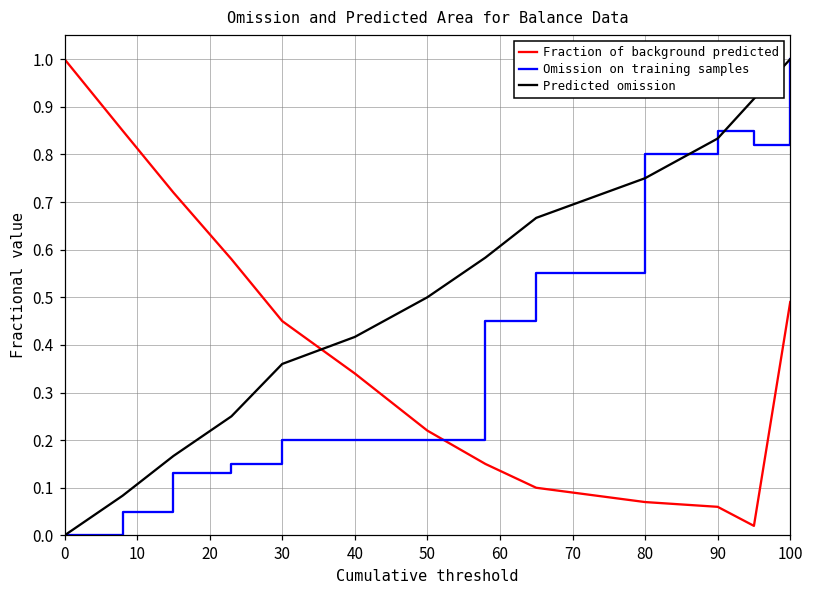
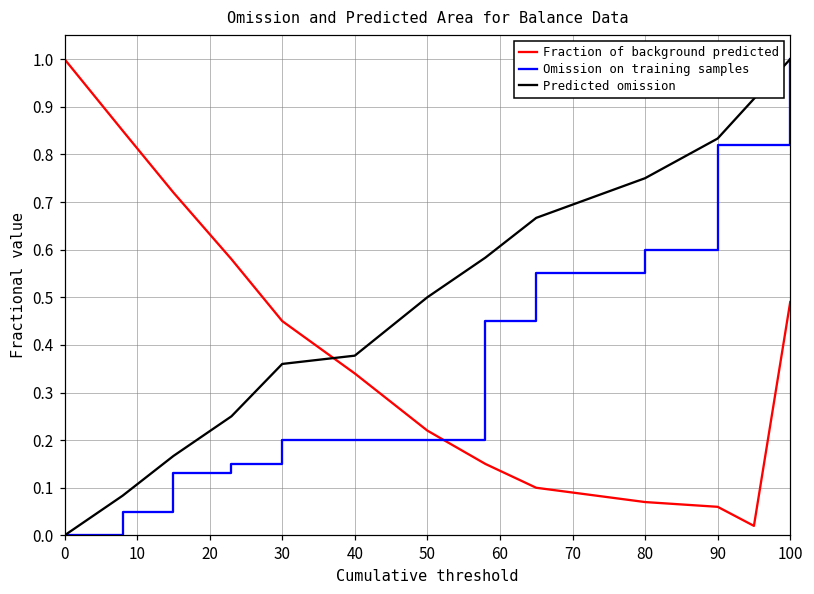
  {
    "Fraction of background predicted": {
      "0": 1.00,
      "30": 0.45,
      "40": 0.34,
      "50": 0.22,
      "80": 0.07,
      "90": 0.06,
      "100": 0.49
    },
    "Omission on training samples": {
      "30": 0.20,
      "40": 0.20,
      "50": 0.20,
-     "80": 0.8,
-     "90": 0.85
+     "80": 0.6,
+     "90": 0.82
    },
    "Predicted omission": {
      "30": 0.36,
-     "40": 0.42,
+     "40": 0.38,
      "50": 0.50,
      "80": 0.75,
      "90": 0.83
    }
  }
